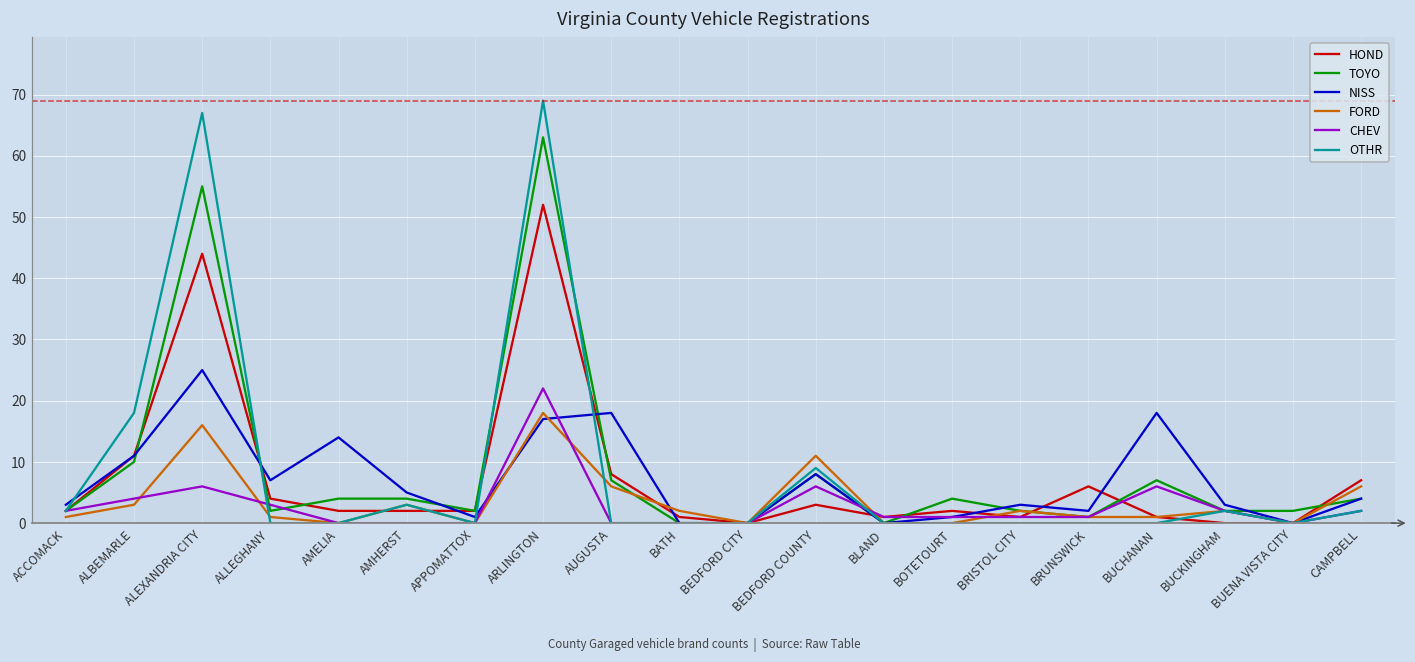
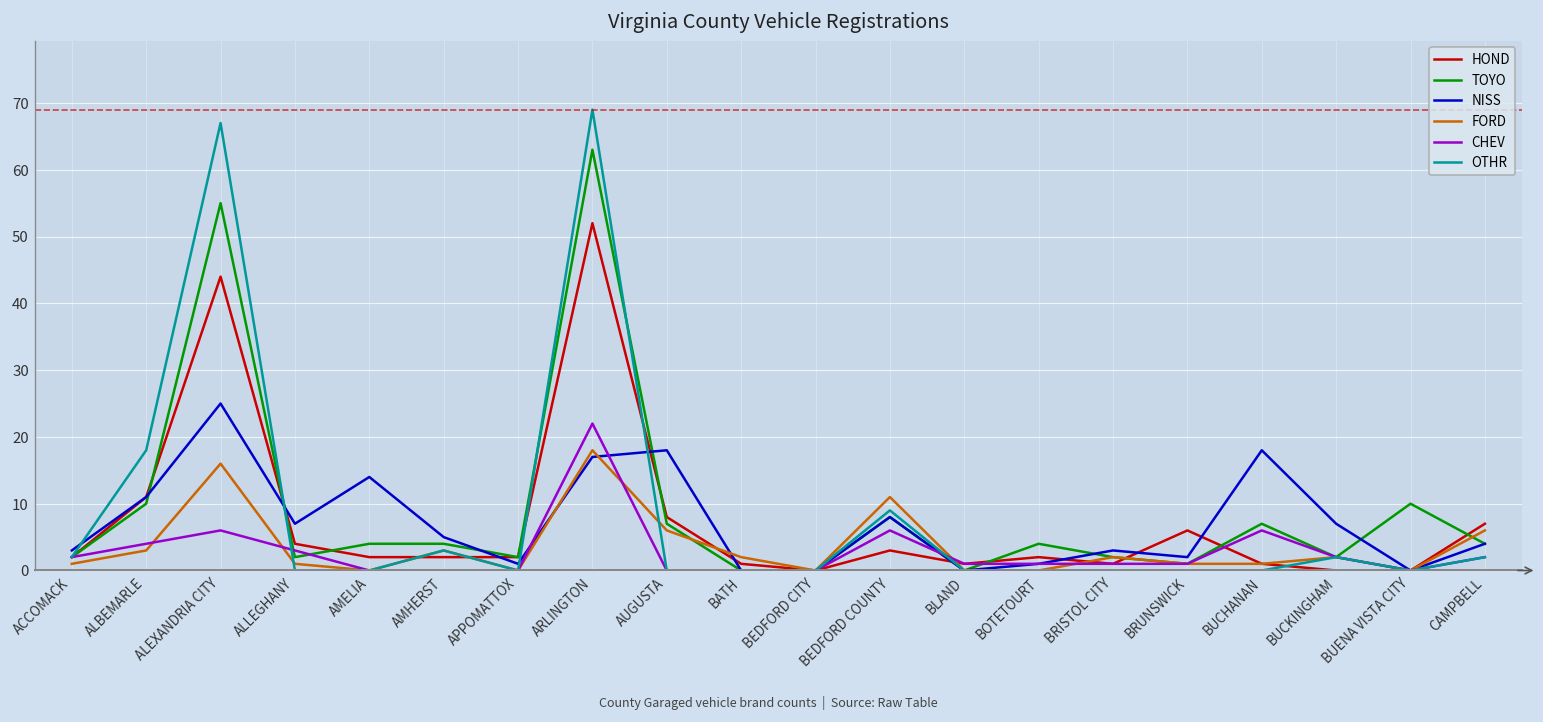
  {
    "HOND": {
      "ALEXANDRIA CITY": 44,
      "ALLEGHANY": 4,
      "AMELIA": 2,
      "AMHERST": 2,
      "ARLINGTON": 52,
      "AUGUSTA": 8,
      "BATH": 1,
      "BEDFORD COUNTY": 3,
      "BOTETOURT": 2,
      "BRUNSWICK": 6,
      "BUCKINGHAM": 0,
      "CAMPBELL": 7
    },
    "TOYO": {
      "ALBEMARLE": 10,
      "ALEXANDRIA CITY": 55,
      "ALLEGHANY": 2,
      "AMELIA": 4,
      "AMHERST": 4,
      "ARLINGTON": 63,
      "AUGUSTA": 7,
      "BOTETOURT": 4,
      "BUCHANAN": 7,
-     "BUENA VISTA CITY": 2
+     "BUENA VISTA CITY": 10
    },
    "NISS": {
      "ACCOMACK": 3,
      "ALEXANDRIA CITY": 25,
      "ALLEGHANY": 7,
      "AMELIA": 14,
      "AMHERST": 5,
      "APPOMATTOX": 1,
      "ARLINGTON": 17,
      "AUGUSTA": 18,
      "BRISTOL CITY": 3,
      "BRUNSWICK": 2,
      "BUCHANAN": 18,
-     "BUCKINGHAM": 3
+     "BUCKINGHAM": 7
    },
    "FORD": {
      "ACCOMACK": 1,
      "ALBEMARLE": 3,
      "ALEXANDRIA CITY": 16,
      "ALLEGHANY": 1,
      "ARLINGTON": 18,
      "AUGUSTA": 6,
      "BATH": 2,
      "BEDFORD COUNTY": 11,
      "CAMPBELL": 6
    },
    "CHEV": {
      "ALBEMARLE": 4,
      "ALEXANDRIA CITY": 6,
      "ALLEGHANY": 3,
      "AMHERST": 0,
      "ARLINGTON": 22,
      "BEDFORD COUNTY": 6,
      "BUCHANAN": 6
    },
    "OTHR": {
      "ALBEMARLE": 18,
      "ALEXANDRIA CITY": 67,
      "ALLEGHANY": 0,
      "ARLINGTON": 69,
      "BEDFORD COUNTY": 9,
      "BRISTOL CITY": 0,
      "BRUNSWICK": 0,
      "BUCHANAN": 0
    }
  }
